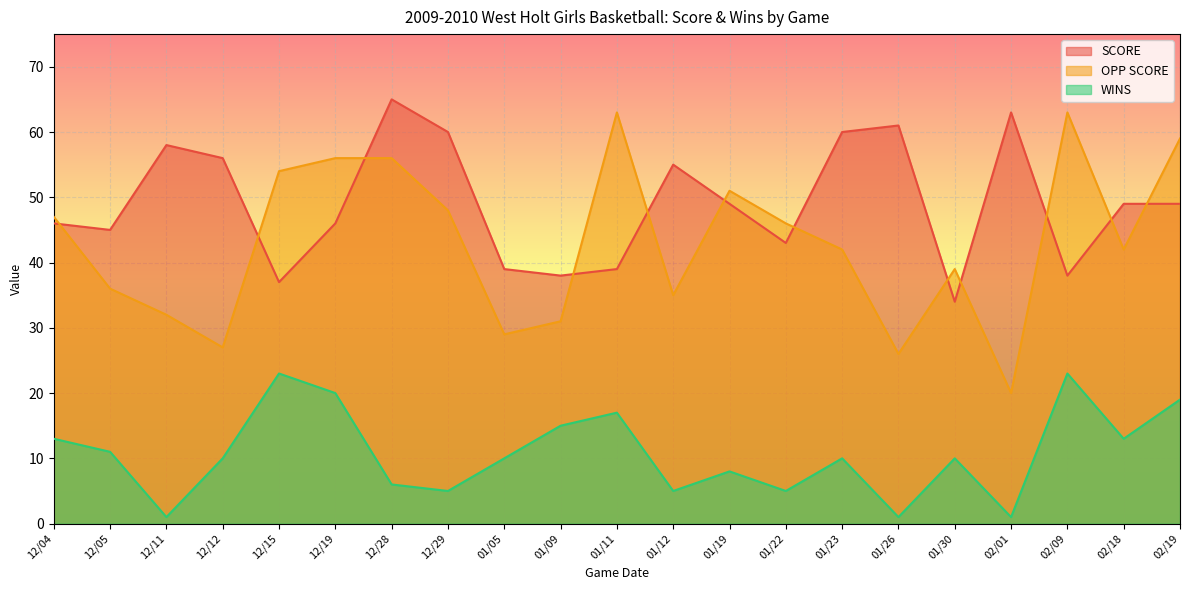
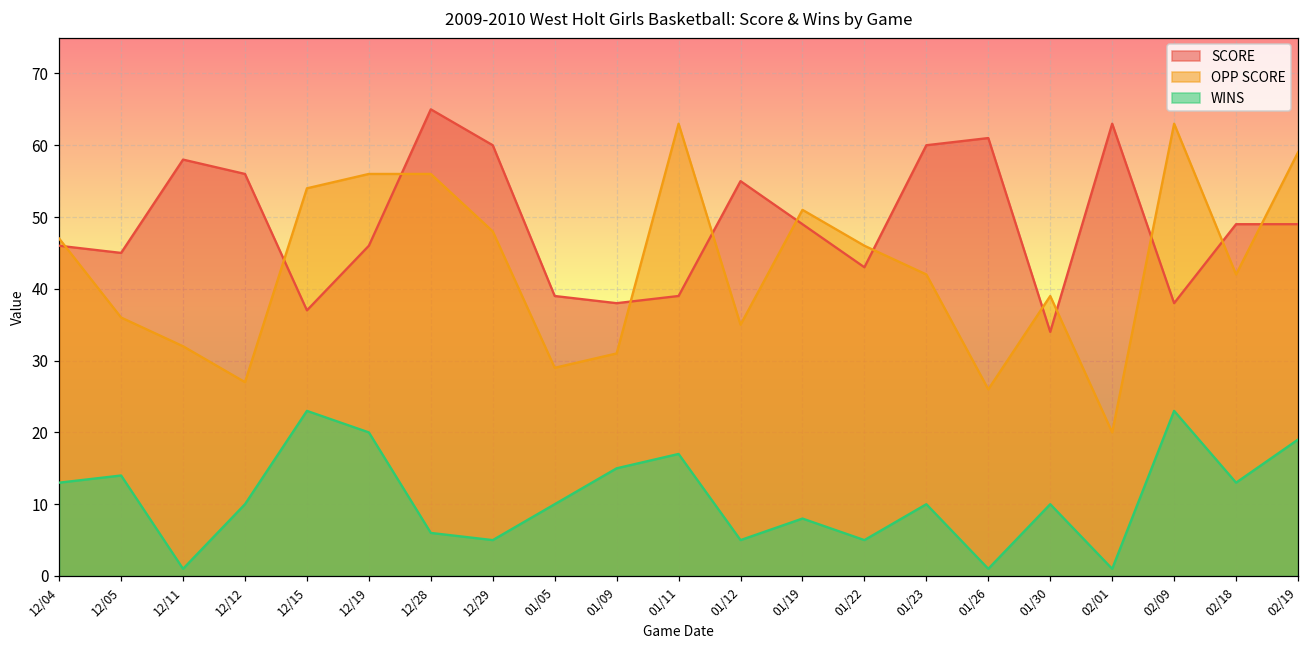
  {
    "SCORE": {
      "12/04": 46,
      "12/05": 45,
      "12/11": 58,
      "12/12": 56,
      "12/15": 37,
      "12/19": 46,
      "12/28": 65,
      "12/29": 60,
      "01/05": 39,
      "01/09": 38,
      "01/11": 39,
      "01/12": 55,
      "01/19": 49,
      "01/22": 43,
      "01/23": 60,
      "01/26": 61,
      "01/30": 34,
      "02/01": 63,
      "02/09": 38,
      "02/18": 49,
      "02/19": 49
    },
    "OPP SCORE": {
      "12/04": 47,
      "12/05": 36,
      "12/11": 32,
      "12/12": 27,
      "12/15": 54,
      "12/19": 56,
      "12/28": 56,
      "12/29": 48,
      "01/05": 29,
      "01/09": 31,
      "01/11": 63,
      "01/12": 35,
      "01/19": 51,
      "01/22": 46,
      "01/23": 42,
      "01/26": 26,
      "01/30": 39,
      "02/01": 20,
      "02/09": 63,
      "02/18": 42,
      "02/19": 59
    },
    "WINS": {
      "12/04": 13,
-     "12/05": 11,
+     "12/05": 14,
      "12/11": 1,
      "12/12": 10,
      "12/15": 23,
      "12/19": 20,
      "12/28": 6,
      "12/29": 5,
      "01/05": 10,
      "01/09": 15,
      "01/11": 17,
      "01/12": 5,
      "01/19": 8,
      "01/22": 5,
      "01/23": 10,
      "01/26": 1,
      "01/30": 10,
      "02/01": 1,
      "02/09": 23,
      "02/18": 13,
      "02/19": 19
    }
  }
